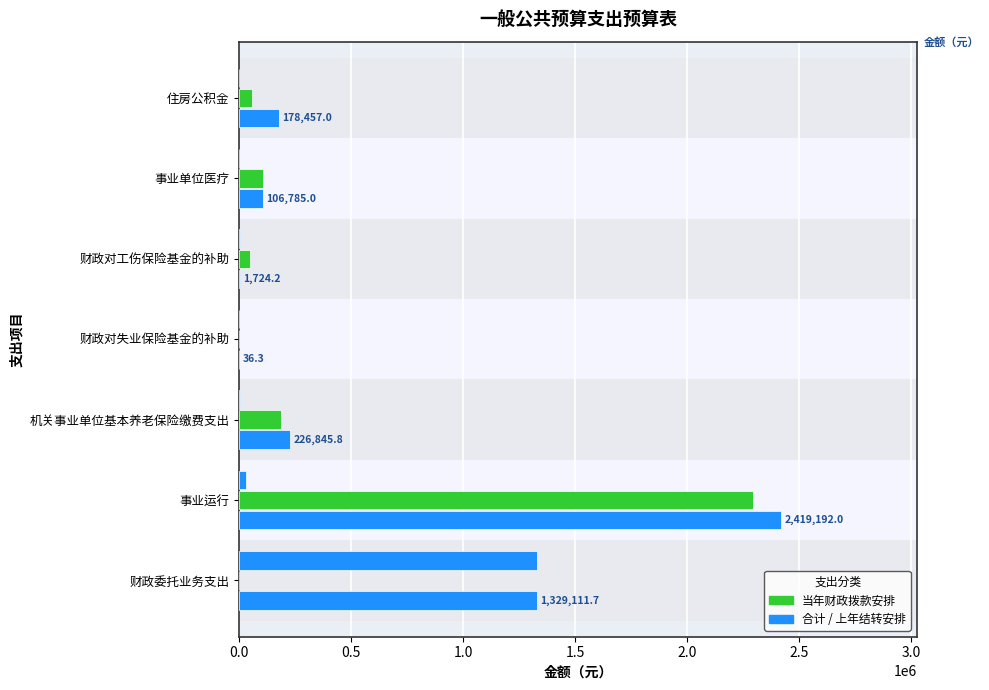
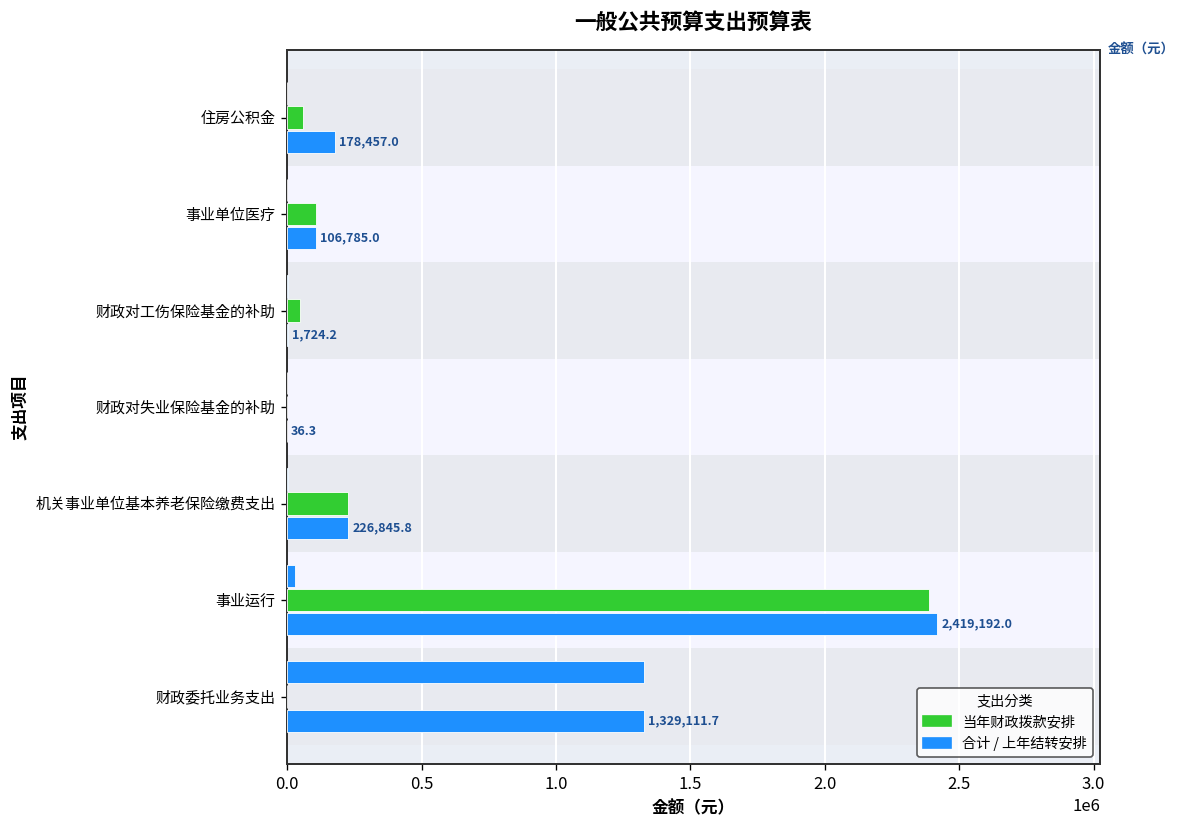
  {
    "当年财政拨款安排": {
      "财政对失业保险基金的补助": 0,
-     "机关事业单位基本养老保险缴费支出": 190000,
-     "事业运行": 2290000,
+     "机关事业单位基本养老保险缴费支出": 230000,
+     "事业运行": 2390000,
      "财政委托业务支出": 0
    }
  }
